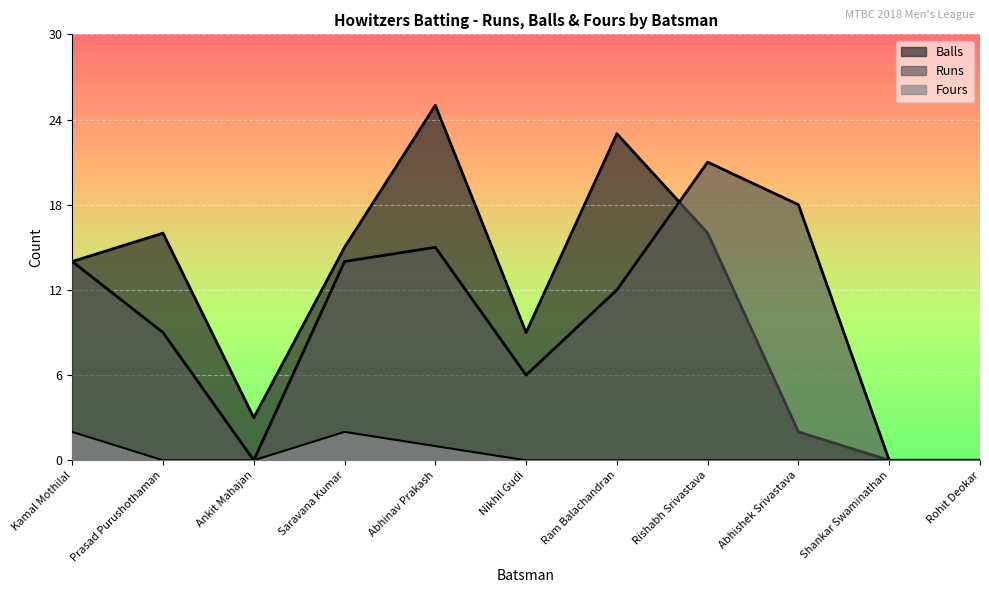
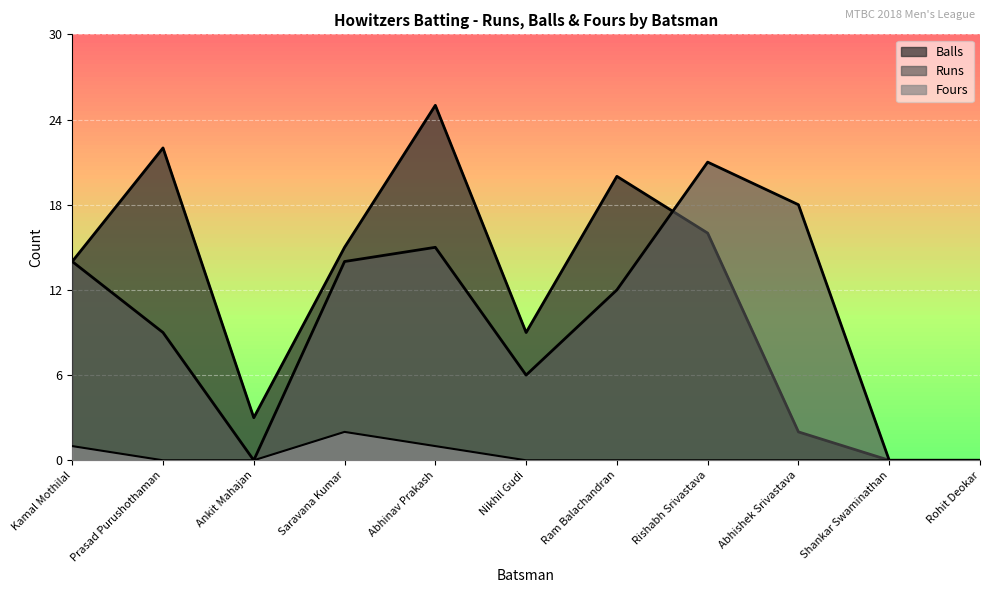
  {
    "Balls": {
-     "Prasad Purushothaman": 16,
+     "Prasad Purushothaman": 22,
      "Ankit Mahajan": 3,
      "Saravana Kumar": 15,
      "Abhinav Prakash": 25,
      "Nikhil Gudi": 9,
-     "Ram Balachandran": 23,
+     "Ram Balachandran": 20,
      "Rishabh Srivastava": 16,
      "Abhishek Srivastava": 2
    },
    "Runs": {
      "Prasad Purushothaman": 9,
      "Saravana Kumar": 14,
      "Abhinav Prakash": 15,
      "Nikhil Gudi": 6,
      "Ram Balachandran": 12,
      "Rishabh Srivastava": 21,
      "Abhishek Srivastava": 18
    },
    "Fours": {
-     "Kamal Mothilal": 2,
+     "Kamal Mothilal": 1,
      "Prasad Purushothaman": 0,
      "Saravana Kumar": 2,
      "Abhinav Prakash": 1,
      "Nikhil Gudi": 0,
      "Ram Balachandran": 0,
      "Rishabh Srivastava": 0,
      "Abhishek Srivastava": 0
    }
  }
